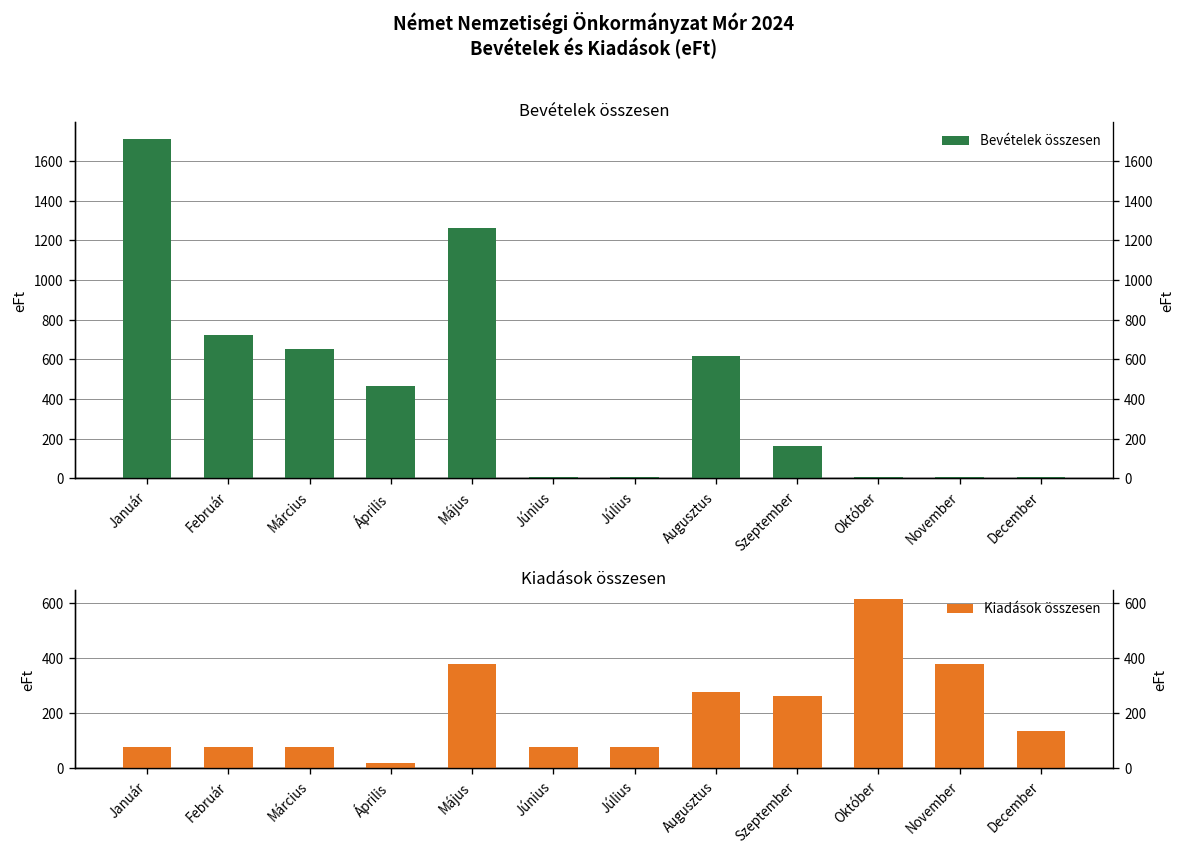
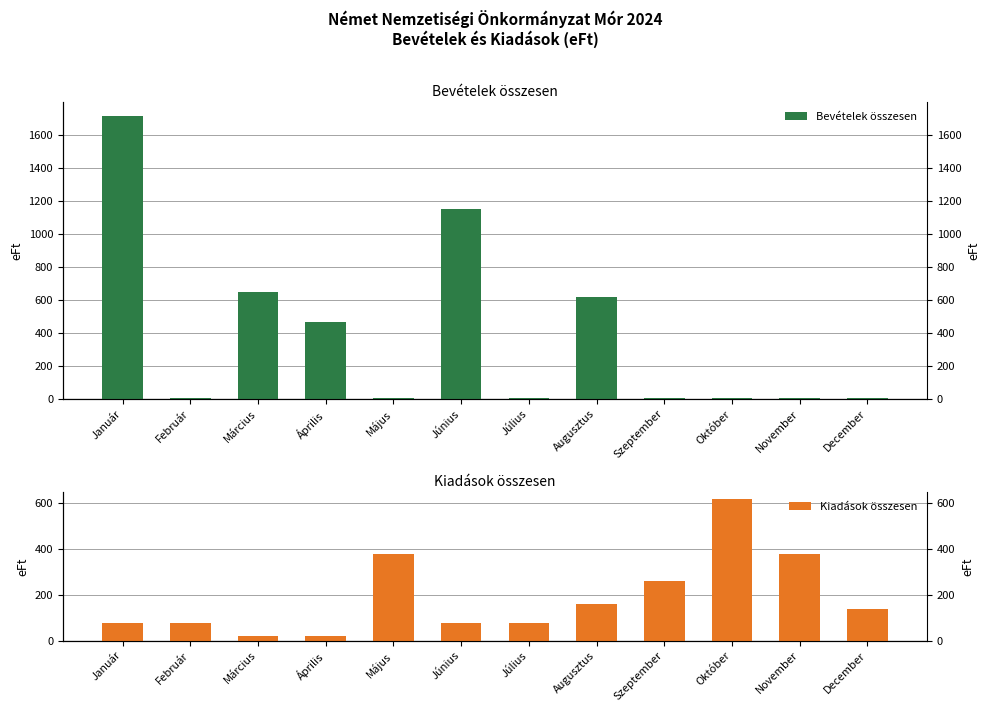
  {
    "Bevételek összesen": {
      "Január": 1710,
-     "Február": 730,
+     "Február": 0,
      "Március": 650,
      "Április": 460,
-     "Május": 1260,
-     "Június": 10,
+     "Május": 10,
+     "Június": 1150,
      "Augusztus": 620,
-     "Szeptember": 170
+     "Szeptember": 10
    },
    "Kiadások összesen": {
      "Január": 80,
      "Február": 80,
-     "Március": 80,
+     "Március": 20,
      "Április": 20,
      "Május": 380,
      "Június": 80,
      "Július": 80,
-     "Augusztus": 280,
+     "Augusztus": 160,
      "Szeptember": 260,
      "Október": 620,
      "November": 380,
      "December": 140
    }
  }
